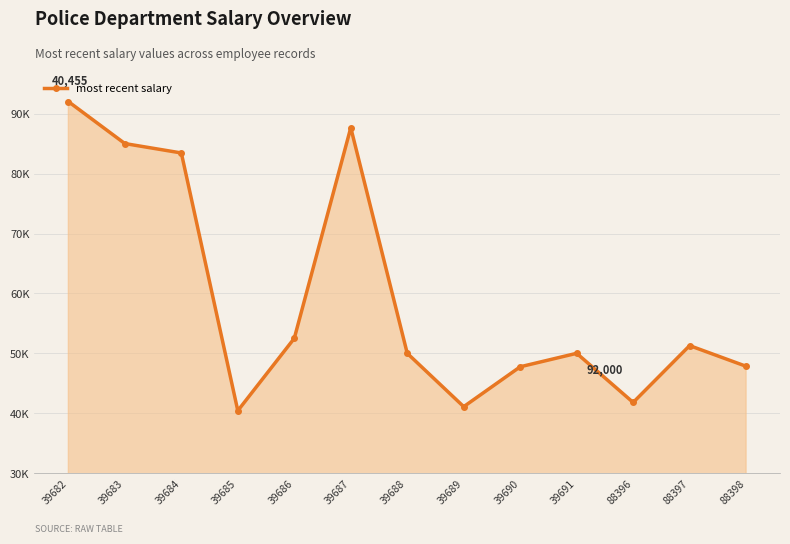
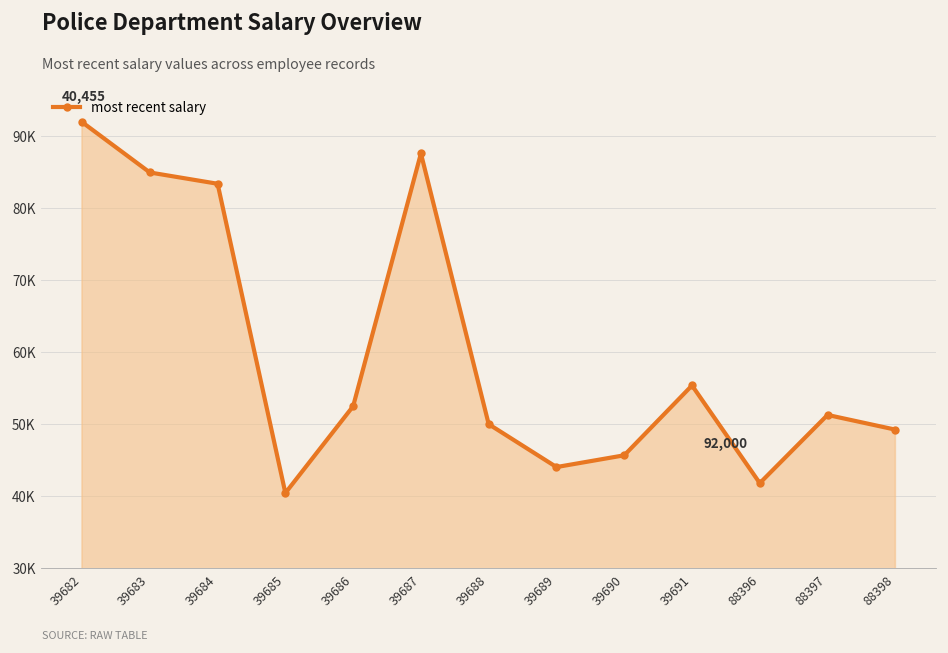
  {
    "39683": 85000,
    "39684": 83000,
    "39685": 40000,
    "39686": 53000,
    "39687": 88000,
    "39688": 50000,
-   "39689": 41000,
-   "39690": 48000,
-   "39691": 50000,
+   "39689": 44000,
+   "39690": 46000,
+   "39691": 55000,
    "88396": 42000,
    "88397": 51000,
-   "88398": 48000
+   "88398": 49000
  }
